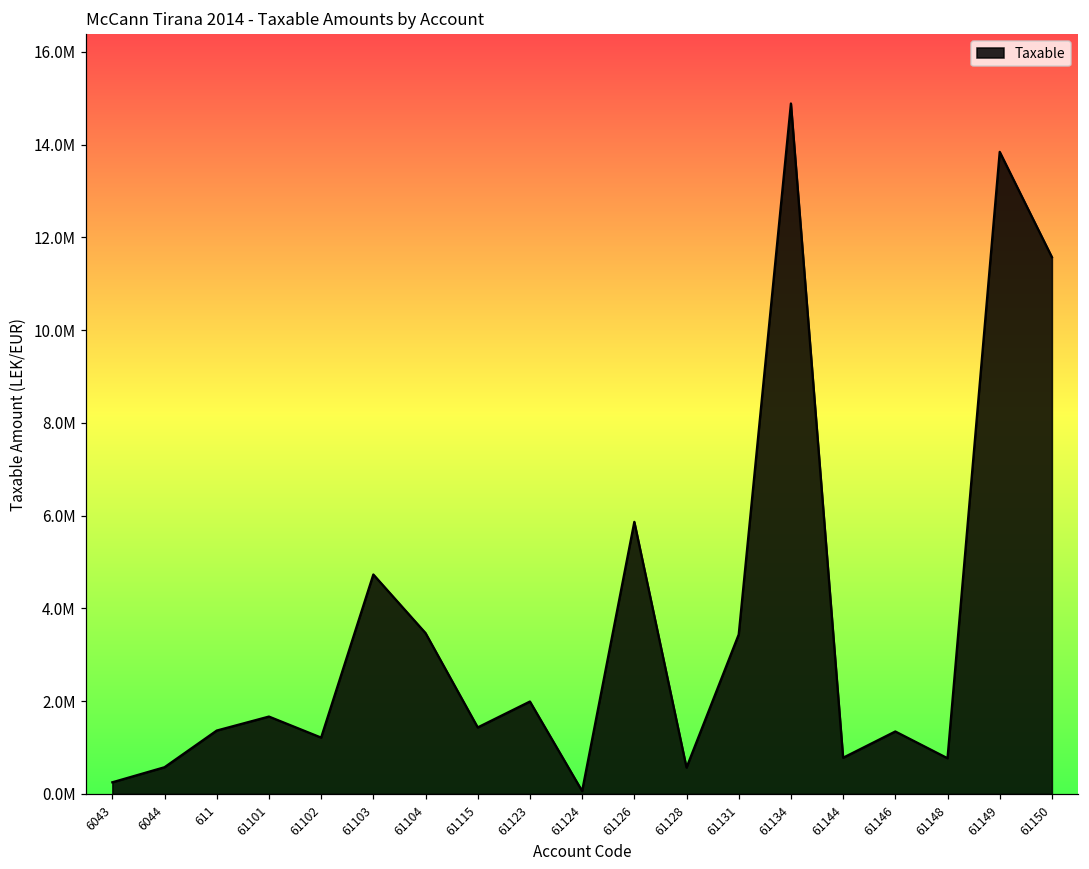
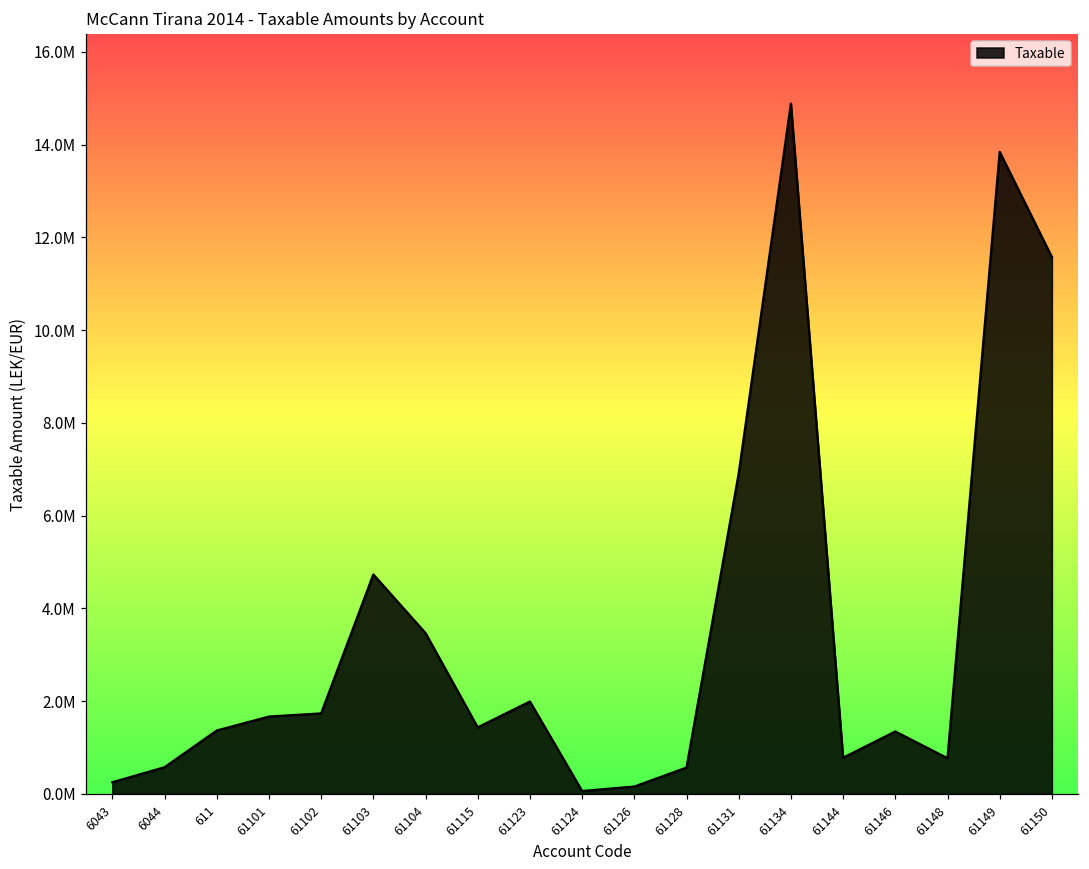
  {
    "6043": 300000,
    "6044": 600000,
    "611": 1400000,
    "61101": 1700000,
-   "61102": 1200000,
+   "61102": 1700000,
    "61103": 4700000,
    "61104": 3500000,
    "61115": 1400000,
    "61123": 2000000,
    "61124": 100000,
-   "61126": 5900000,
+   "61126": 200000,
    "61128": 600000,
-   "61131": 3400000,
+   "61131": 6900000,
    "61134": 14900000,
    "61144": 800000,
    "61146": 1300000,
    "61148": 800000,
    "61149": 13800000,
    "61150": 11600000
  }
